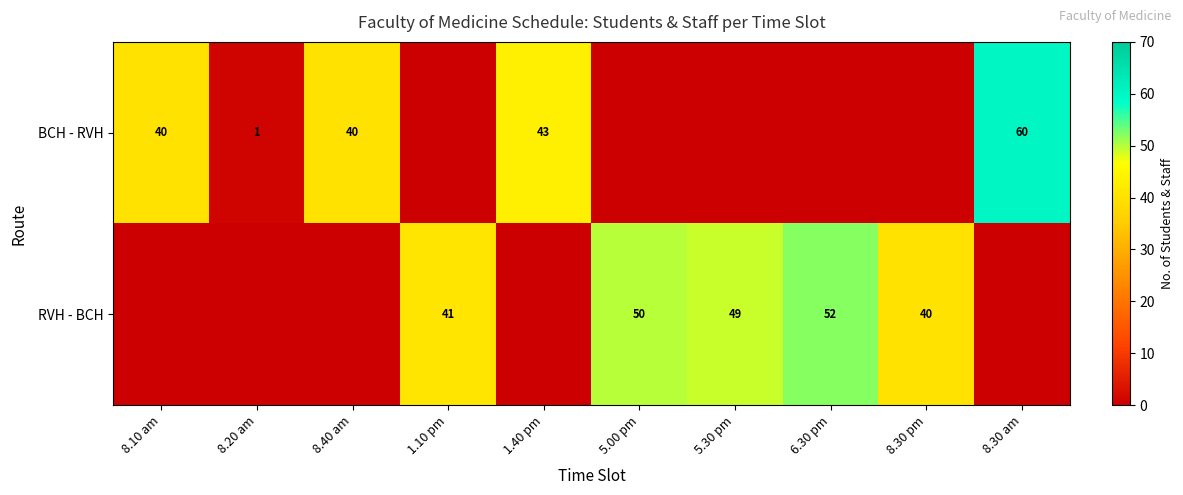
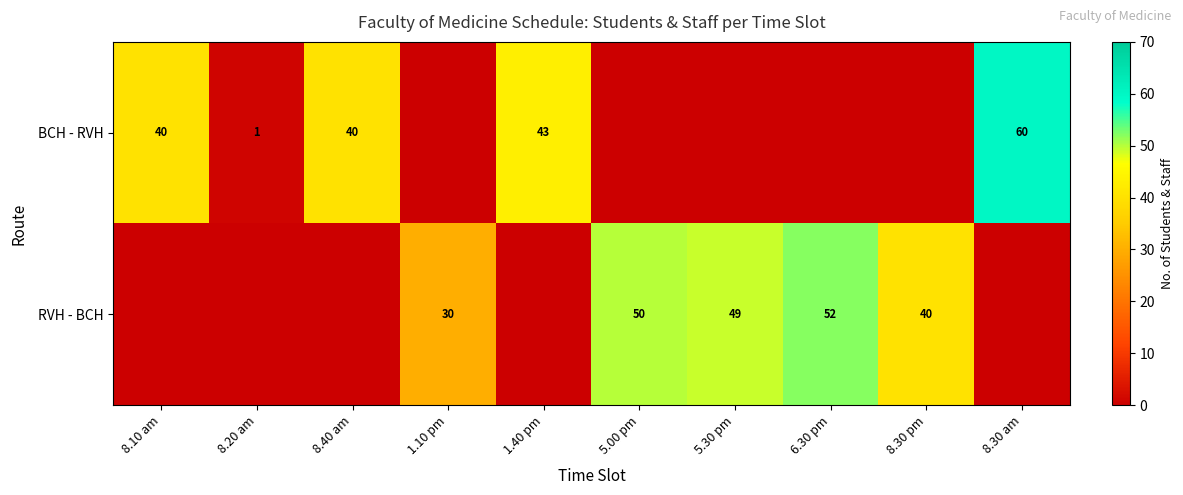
  {
    "BCH - RVH": {
      "8.10 am": 40,
      "8.20 am": 1,
      "8.40 am": 40,
      "1.40 pm": 43,
      "8.30 am": 60
    },
    "RVH - BCH": {
-     "1.10 pm": 41,
+     "1.10 pm": 30,
      "5.00 pm": 50,
      "5.30 pm": 49,
      "6.30 pm": 52,
      "8.30 pm": 40
    }
  }
